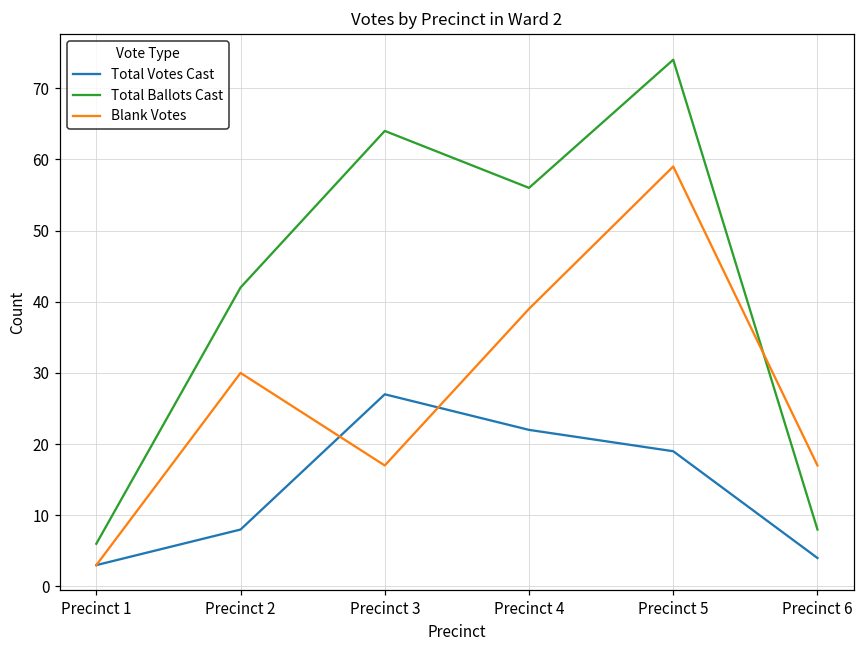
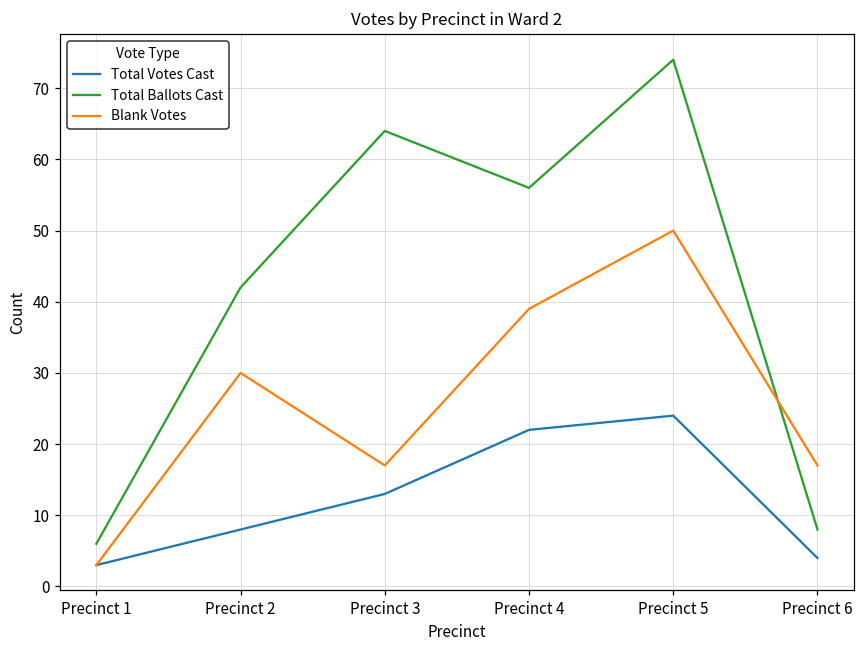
  {
    "Total Votes Cast": {
      "Precinct 2": 8,
-     "Precinct 3": 27,
+     "Precinct 3": 13,
      "Precinct 4": 22,
-     "Precinct 5": 19,
+     "Precinct 5": 24,
      "Precinct 6": 4
    },
    "Total Ballots Cast": {
      "Precinct 1": 6,
      "Precinct 2": 42,
      "Precinct 3": 64,
      "Precinct 4": 56,
      "Precinct 5": 74,
      "Precinct 6": 8
    },
    "Blank Votes": {
      "Precinct 2": 30,
      "Precinct 3": 17,
      "Precinct 4": 39,
-     "Precinct 5": 59,
+     "Precinct 5": 50,
      "Precinct 6": 17
    }
  }
